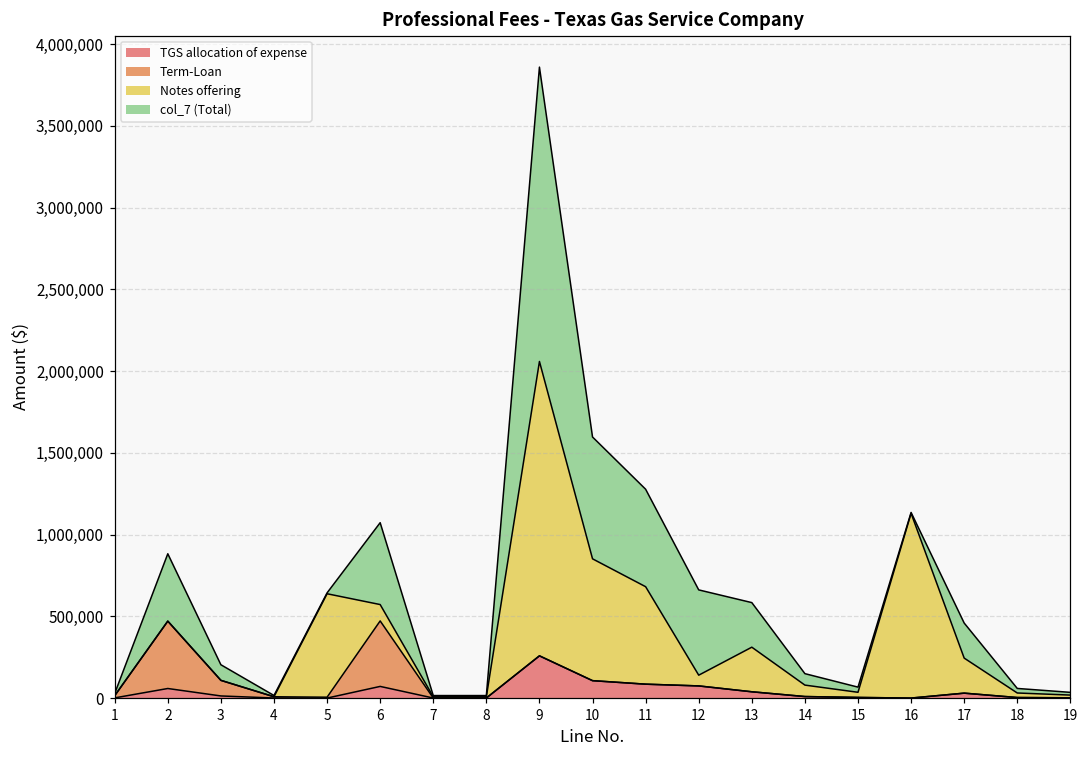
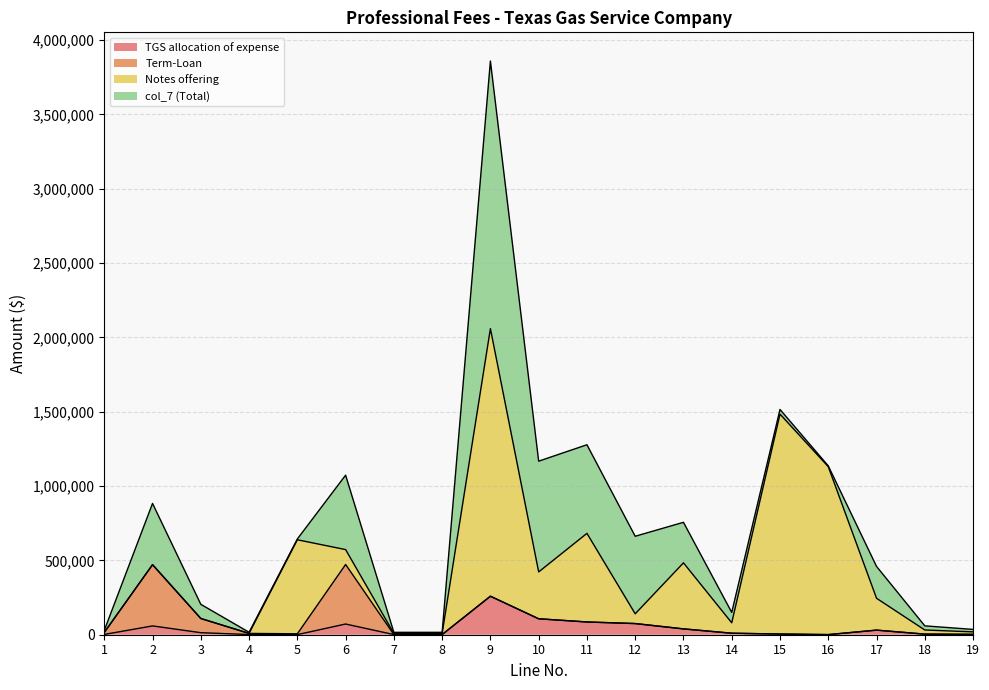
  {
    "Notes offering": {
      "6": "100,000",
      "9": "1,800,000",
-     "10": "750,000",
+     "10": "320,000",
      "11": "600,000",
      "12": "70,000",
-     "13": "270,000",
+     "13": "440,000",
      "14": "70,000",
-     "15": "30,000",
+     "15": "1,480,000",
      "17": "210,000",
      "18": "30,000"
    },
    "col_7 (Total)": {
      "2": "410,000",
      "3": "100,000",
      "6": "500,000",
      "9": "1,800,000",
      "10": "750,000",
      "11": "600,000",
      "12": "520,000",
      "13": "270,000",
      "14": "70,000",
      "15": "30,000",
      "17": "210,000",
      "18": "30,000"
    }
  }
